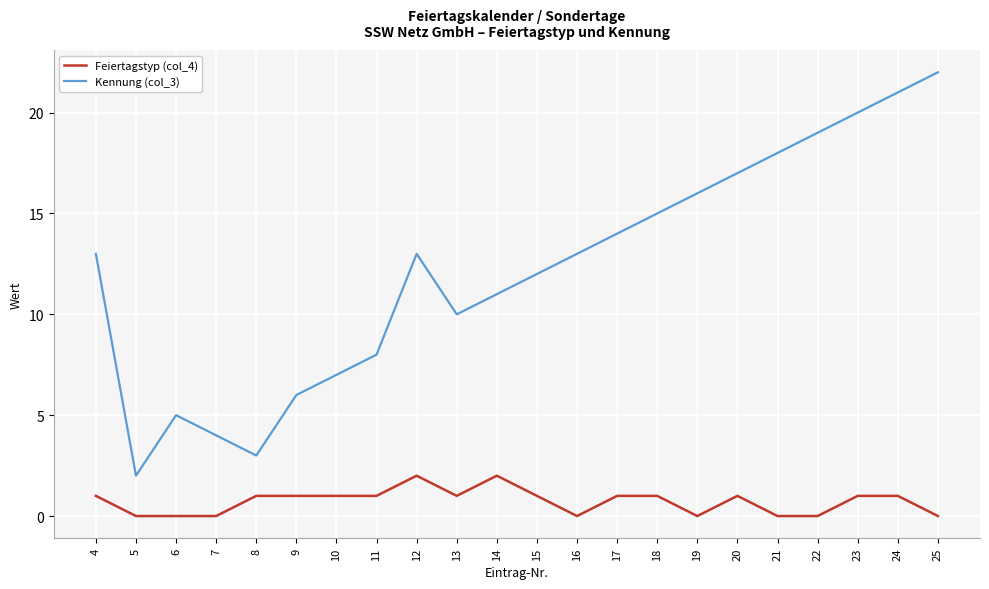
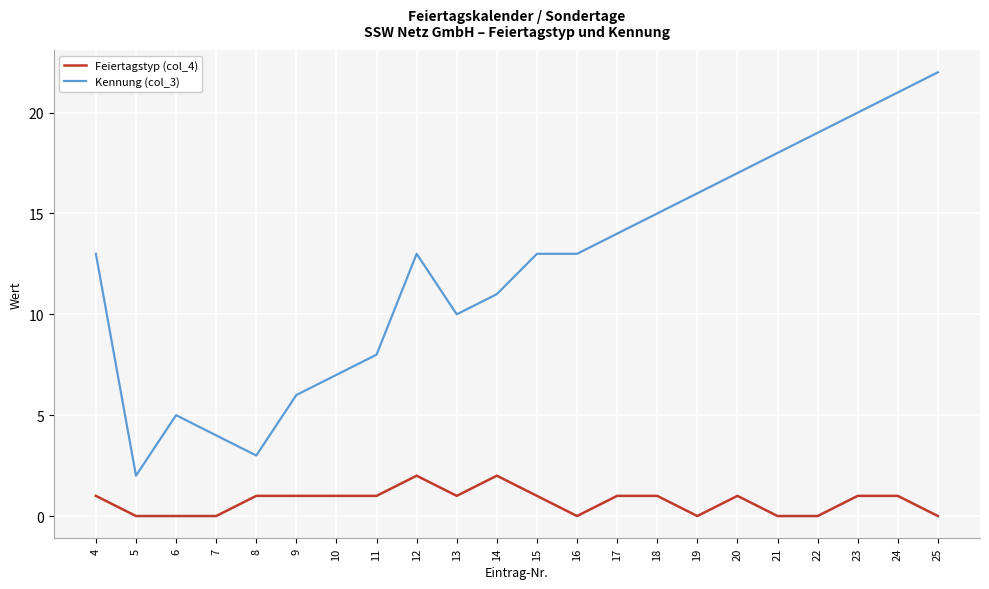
  {
    "Feiertagstyp (col_4)": {
      "4": 1,
      "5": 0,
      "6": 0,
      "7": 0,
      "8": 1,
      "9": 1,
      "10": 1,
      "11": 1,
      "12": 2,
      "13": 1,
      "14": 2,
      "15": 1,
      "16": 0,
      "17": 1,
      "18": 1,
      "19": 0,
      "20": 1,
      "21": 0,
      "22": 0,
      "23": 1,
      "24": 1,
      "25": 0
    },
    "Kennung (col_3)": {
      "4": 13,
      "5": 2,
      "6": 5,
      "7": 4,
      "8": 3,
      "9": 6,
      "10": 7,
      "11": 8,
      "12": 13,
      "13": 10,
      "14": 11,
-     "15": 12,
+     "15": 13,
      "16": 13,
      "17": 14,
      "18": 15,
      "19": 16,
      "20": 17,
      "21": 18,
      "22": 19,
      "23": 20,
      "24": 21,
      "25": 22
    }
  }
